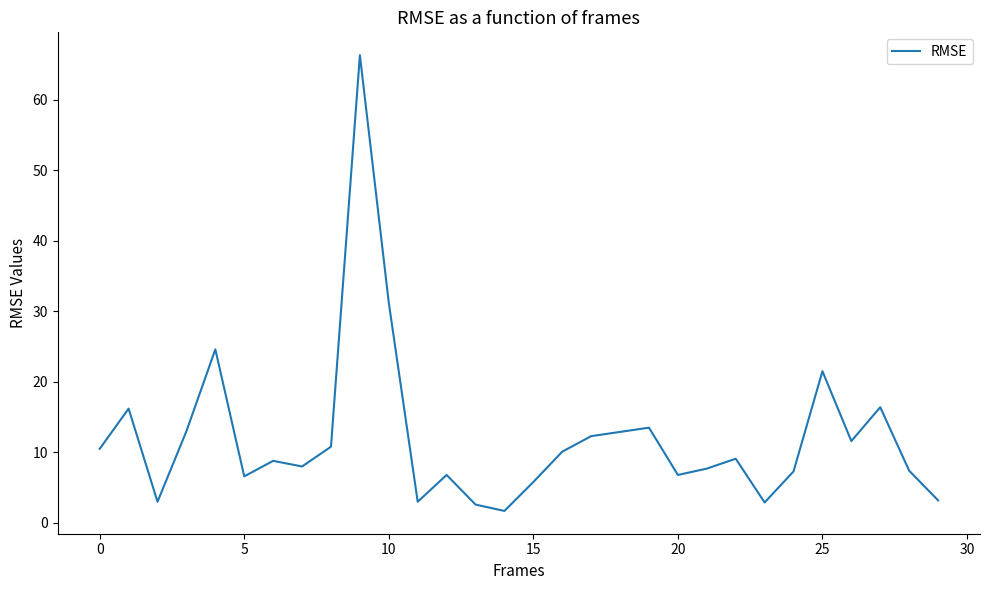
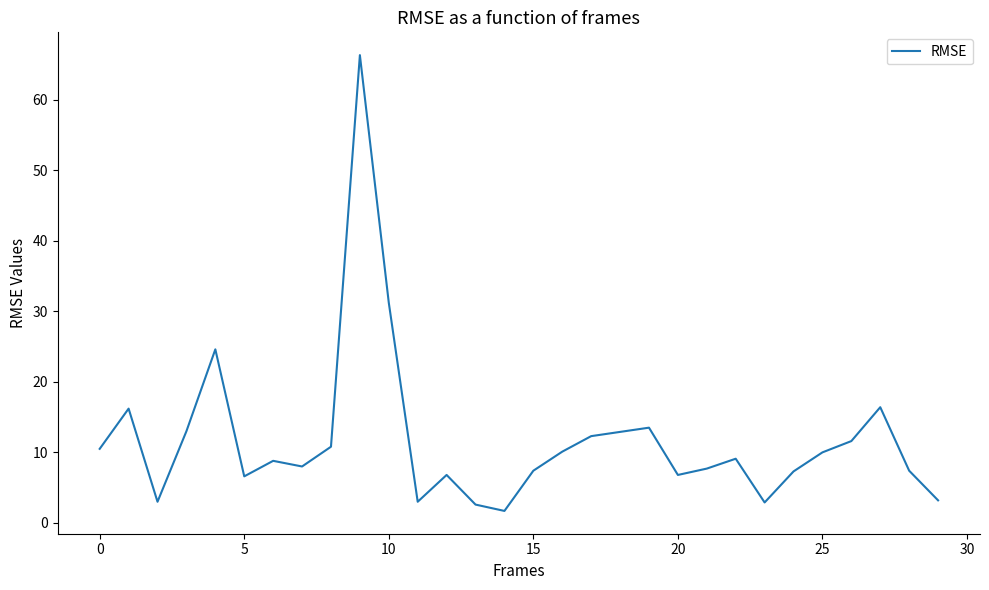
  {
    "0": 11,
    "5": 7,
    "10": 31,
-   "15": 6,
+   "15": 7,
    "20": 7,
-   "25": 22
+   "25": 10
  }
